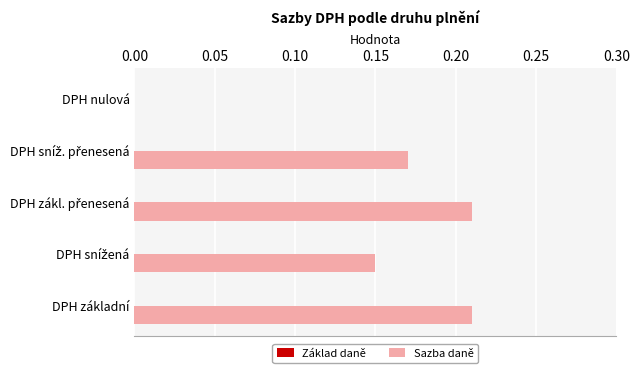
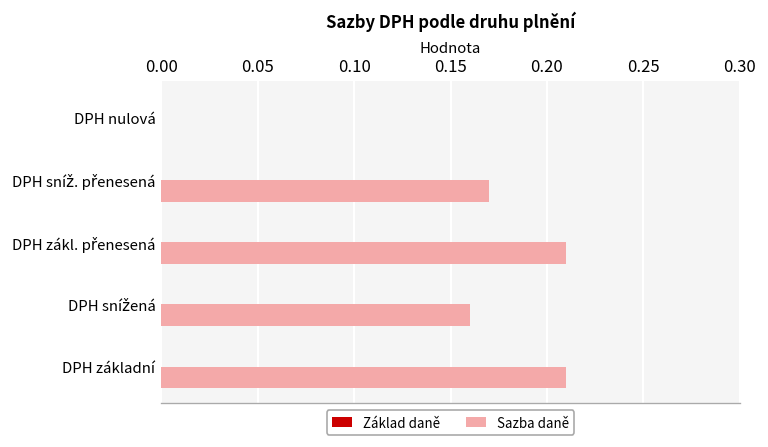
  {
    "Základ daně": {
      "DPH nulová": 0.00,
      "DPH sníž. přenesená": 0.00,
      "DPH zákl. přenesená": 0.00,
      "DPH snížená": 0.00,
      "DPH základní": 0.00
    },
    "Sazba daně": {
      "DPH nulová": 0.00,
      "DPH sníž. přenesená": 0.17,
      "DPH zákl. přenesená": 0.21,
-     "DPH snížená": 0.15,
+     "DPH snížená": 0.16,
      "DPH základní": 0.21
    }
  }
